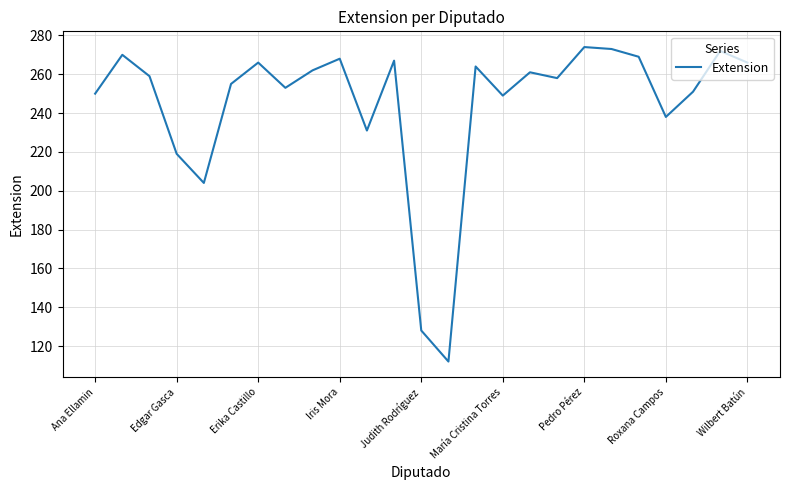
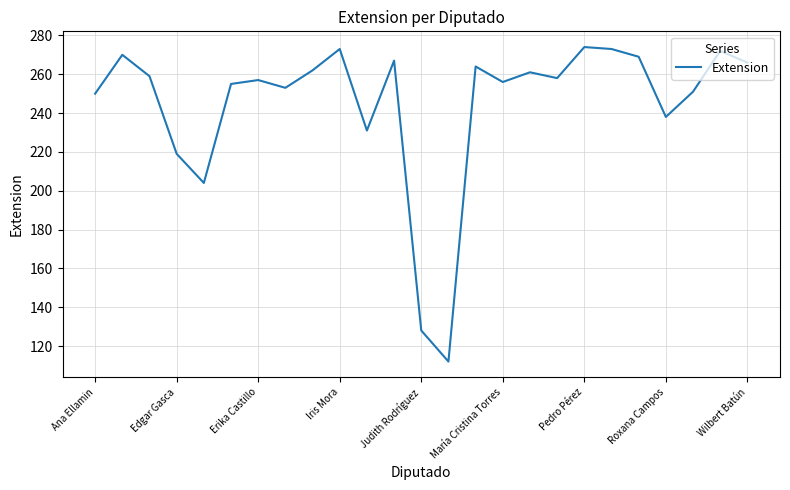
  {
    "Ana Ellamin": 250,
    "Edgar Gasca": 219,
-   "Erika Castillo": 266,
-   "Iris Mora": 268,
+   "Erika Castillo": 257,
+   "Iris Mora": 273,
    "Judith Rodríguez": 128,
-   "María Cristina Torres": 249,
+   "María Cristina Torres": 256,
    "Pedro Pérez": 274,
    "Roxana Campos": 238
  }
